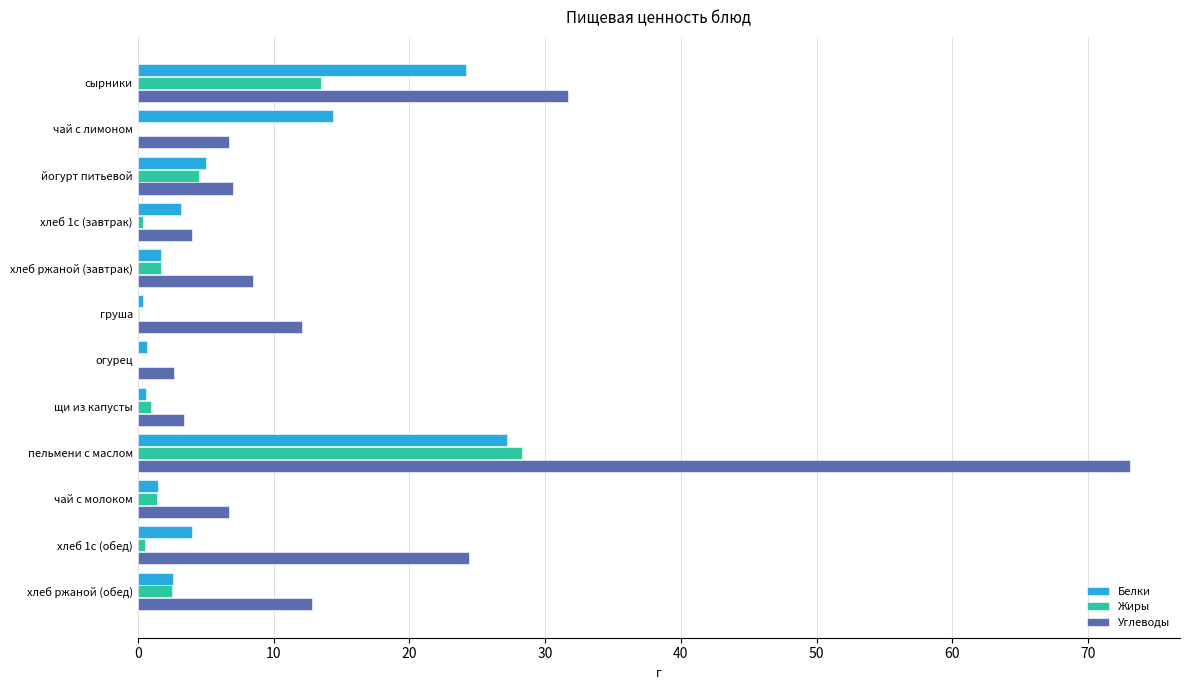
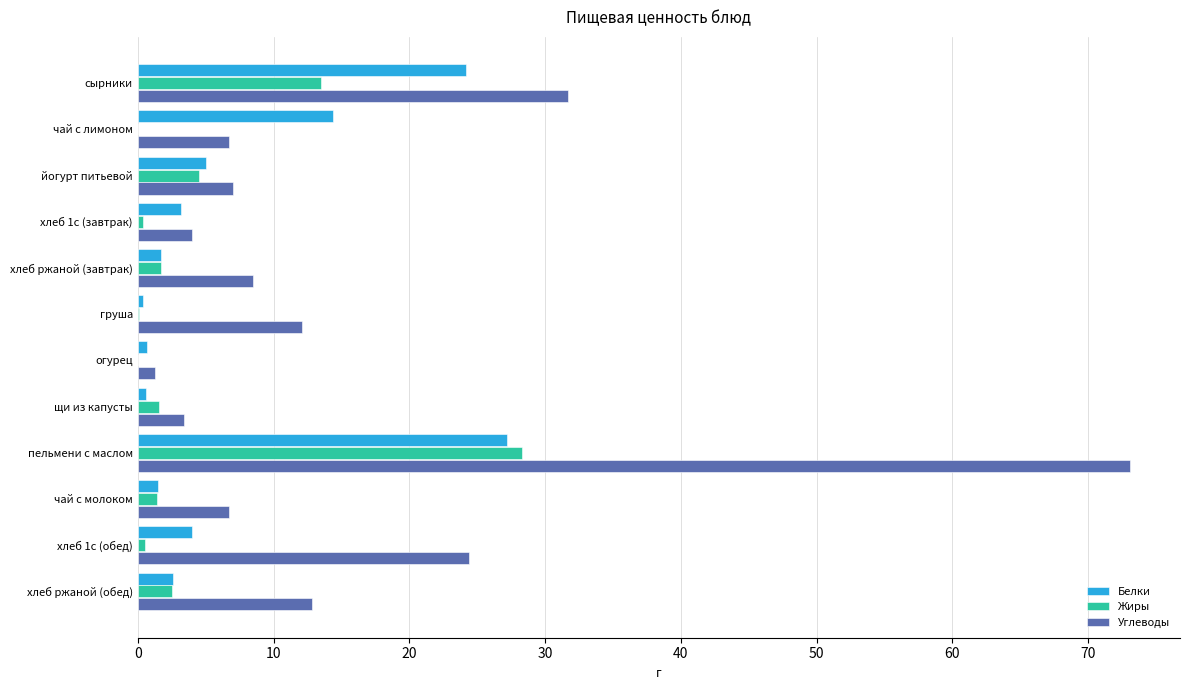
  {
    "Белки": {
      "сырники": 24.2,
      "чай с лимоном": 14.4,
      "йогурт питьевой": 5.0,
      "хлеб 1с (завтрак)": 3.2,
      "хлеб ржаной (завтрак)": 1.7,
      "груша": 0.4,
      "огурец": 0.7,
      "щи из капусты": 0.6,
      "пельмени с маслом": 27.2,
      "чай с молоком": 1.5,
      "хлеб 1с (обед)": 4.0,
      "хлеб ржаной (обед)": 2.6
    },
    "Жиры": {
      "сырники": 13.5,
      "чай с лимоном": 0.0,
      "йогурт питьевой": 4.5,
      "хлеб 1с (завтрак)": 0.4,
      "хлеб ржаной (завтрак)": 1.7,
      "огурец": 0.0,
-     "щи из капусты": 1.0,
+     "щи из капусты": 1.6,
      "пельмени с маслом": 28.3,
      "чай с молоком": 1.4,
      "хлеб 1с (обед)": 0.5,
      "хлеб ржаной (обед)": 2.5
    },
    "Углеводы": {
      "сырники": 31.7,
      "чай с лимоном": 6.7,
      "йогурт питьевой": 7.0,
      "хлеб 1с (завтрак)": 4.0,
      "хлеб ржаной (завтрак)": 8.5,
      "груша": 12.1,
-     "огурец": 2.7,
+     "огурец": 1.3,
      "щи из капусты": 3.4,
      "пельмени с маслом": 73.1,
      "чай с молоком": 6.7,
      "хлеб 1с (обед)": 24.4,
      "хлеб ржаной (обед)": 12.8
    }
  }
